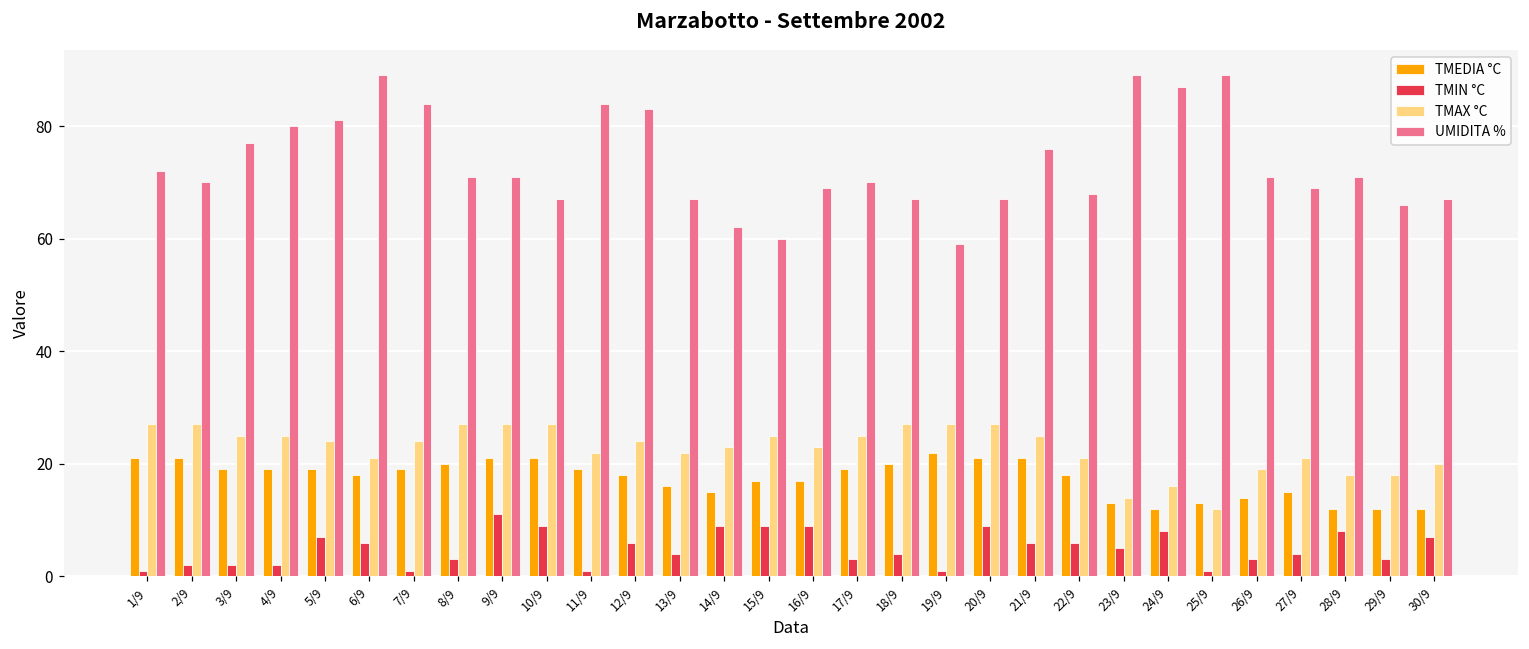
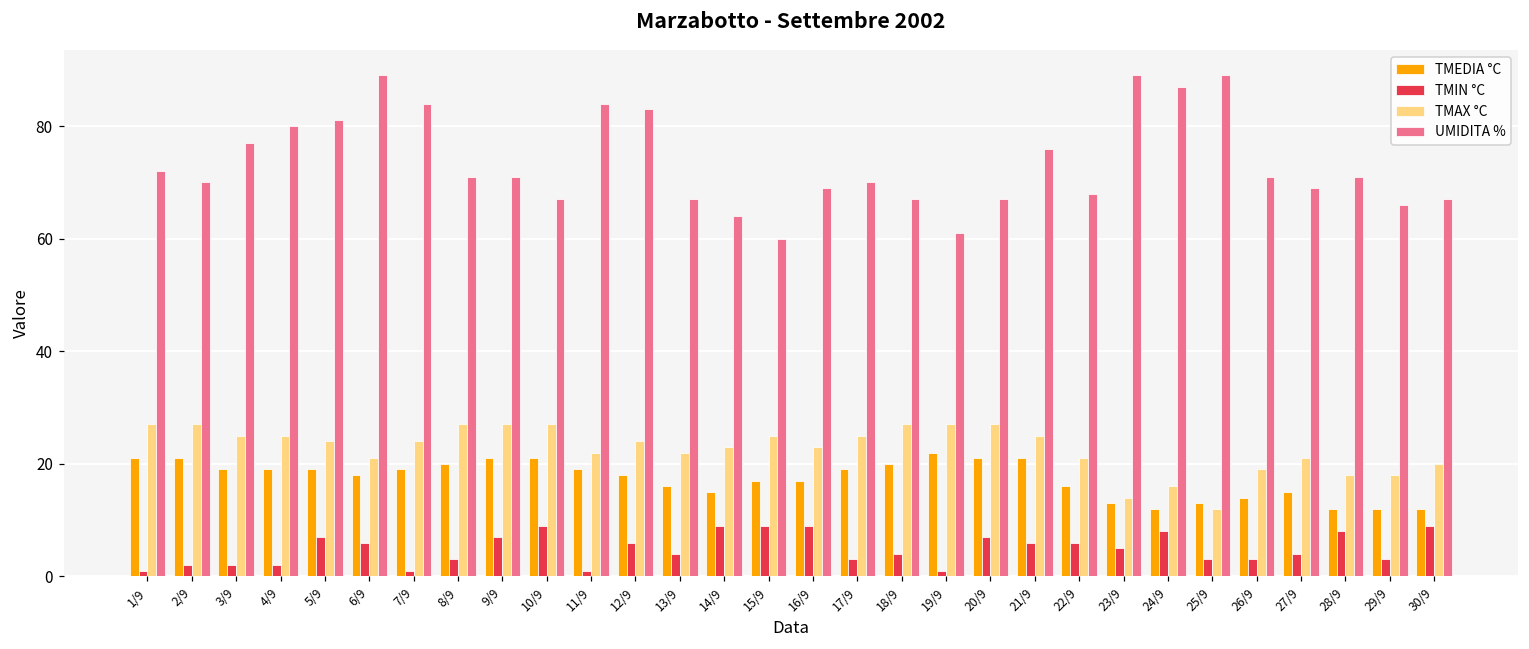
  {
    "TMEDIA °C": {
      "1/9": 21,
      "2/9": 21,
      "3/9": 19,
      "4/9": 19,
      "5/9": 19,
      "6/9": 18,
      "7/9": 19,
      "8/9": 20,
      "9/9": 21,
      "10/9": 21,
      "11/9": 19,
      "12/9": 18,
      "13/9": 16,
      "14/9": 15,
      "15/9": 17,
      "16/9": 17,
      "17/9": 19,
      "18/9": 20,
      "19/9": 22,
      "20/9": 21,
      "21/9": 21,
-     "22/9": 18,
+     "22/9": 16,
      "23/9": 13,
      "24/9": 12,
      "25/9": 13,
      "26/9": 14,
      "27/9": 15,
      "28/9": 12,
      "29/9": 12,
      "30/9": 12
    },
    "TMIN °C": {
      "1/9": 1,
      "2/9": 2,
      "3/9": 2,
      "4/9": 2,
      "5/9": 7,
      "6/9": 6,
      "7/9": 1,
      "8/9": 3,
-     "9/9": 11,
+     "9/9": 7,
      "10/9": 9,
      "11/9": 1,
      "12/9": 6,
      "13/9": 4,
      "14/9": 9,
      "15/9": 9,
      "16/9": 9,
      "17/9": 3,
      "18/9": 4,
      "19/9": 1,
-     "20/9": 9,
+     "20/9": 7,
      "21/9": 6,
      "22/9": 6,
      "23/9": 5,
      "24/9": 8,
-     "25/9": 1,
+     "25/9": 3,
      "26/9": 3,
      "27/9": 4,
      "28/9": 8,
      "29/9": 3,
-     "30/9": 7
+     "30/9": 9
    },
    "TMAX °C": {
      "1/9": 27,
      "2/9": 27,
      "3/9": 25,
      "4/9": 25,
      "5/9": 24,
      "6/9": 21,
      "7/9": 24,
      "8/9": 27,
      "9/9": 27,
      "10/9": 27,
      "11/9": 22,
      "12/9": 24,
      "13/9": 22,
      "14/9": 23,
      "15/9": 25,
      "16/9": 23,
      "17/9": 25,
      "18/9": 27,
      "19/9": 27,
      "20/9": 27,
      "21/9": 25,
      "22/9": 21,
      "23/9": 14,
      "24/9": 16,
      "25/9": 12,
      "26/9": 19,
      "27/9": 21,
      "28/9": 18,
      "29/9": 18,
      "30/9": 20
    },
    "UMIDITA %": {
      "1/9": 72,
      "2/9": 70,
      "3/9": 77,
      "4/9": 80,
      "5/9": 81,
      "6/9": 89,
      "7/9": 84,
      "8/9": 71,
      "9/9": 71,
      "10/9": 67,
      "11/9": 84,
      "12/9": 83,
      "13/9": 67,
-     "14/9": 62,
+     "14/9": 64,
      "15/9": 60,
      "16/9": 69,
      "17/9": 70,
      "18/9": 67,
-     "19/9": 59,
+     "19/9": 61,
      "20/9": 67,
      "21/9": 76,
      "22/9": 68,
      "23/9": 89,
      "24/9": 87,
      "25/9": 89,
      "26/9": 71,
      "27/9": 69,
      "28/9": 71,
      "29/9": 66,
      "30/9": 67
    }
  }
